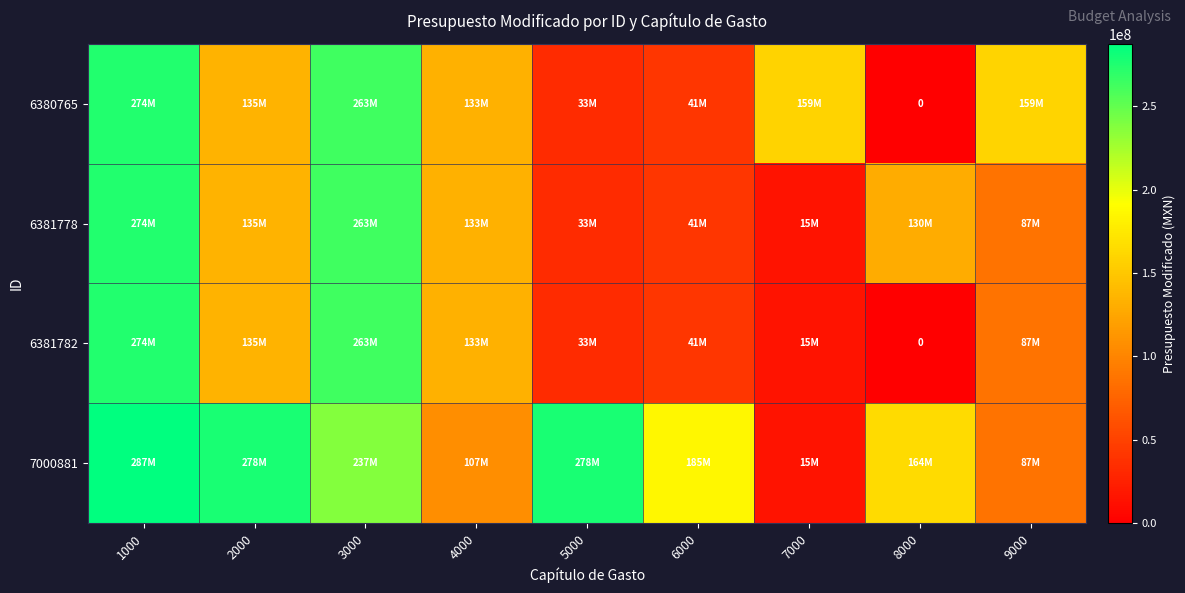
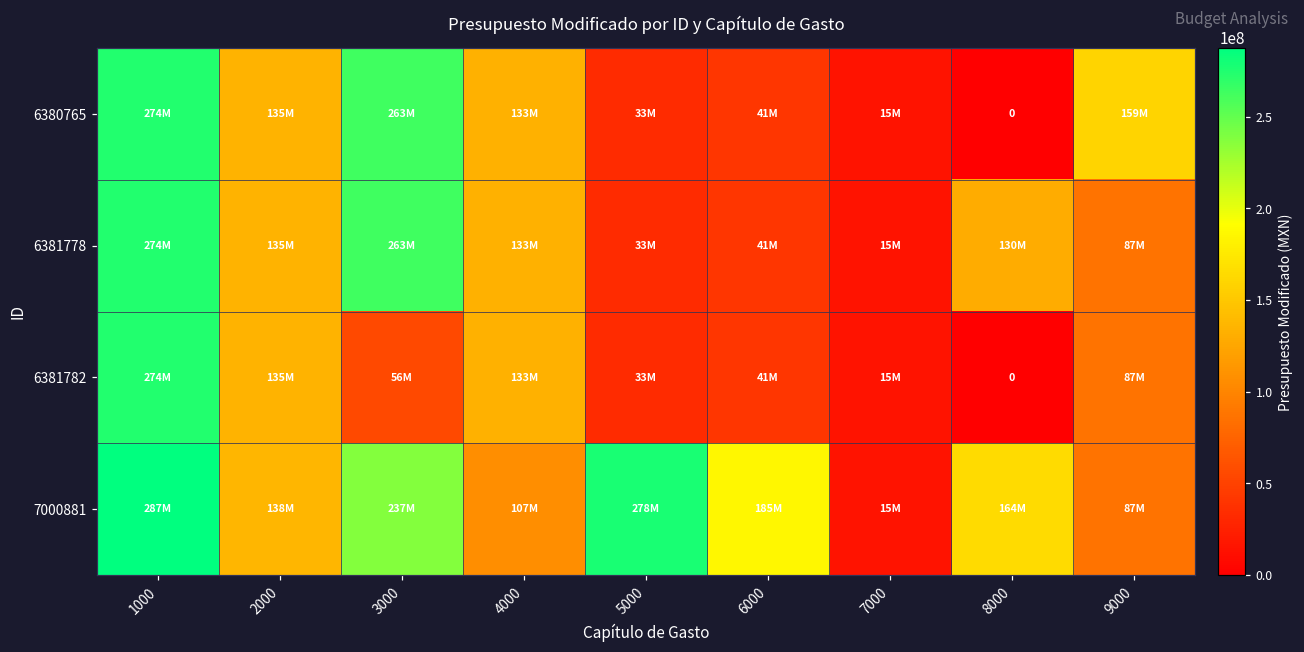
  {
    "6380765": {
      "1000": "274M",
      "2000": "135M",
      "3000": "263M",
      "4000": "133M",
      "5000": "33M",
      "6000": "41M",
-     "7000": "159M",
+     "7000": "15M",
      "8000": "0",
      "9000": "159M"
    },
    "6381778": {
      "1000": "274M",
      "2000": "135M",
      "3000": "263M",
      "4000": "133M",
      "5000": "33M",
      "6000": "41M",
      "7000": "15M",
      "8000": "130M",
      "9000": "87M"
    },
    "6381782": {
      "1000": "274M",
      "2000": "135M",
-     "3000": "263M",
+     "3000": "56M",
      "4000": "133M",
      "5000": "33M",
      "6000": "41M",
      "7000": "15M",
      "8000": "0",
      "9000": "87M"
    },
    "7000881": {
      "1000": "287M",
-     "2000": "278M",
+     "2000": "138M",
      "3000": "237M",
      "4000": "107M",
      "5000": "278M",
      "6000": "185M",
      "7000": "15M",
      "8000": "164M",
      "9000": "87M"
    }
  }
